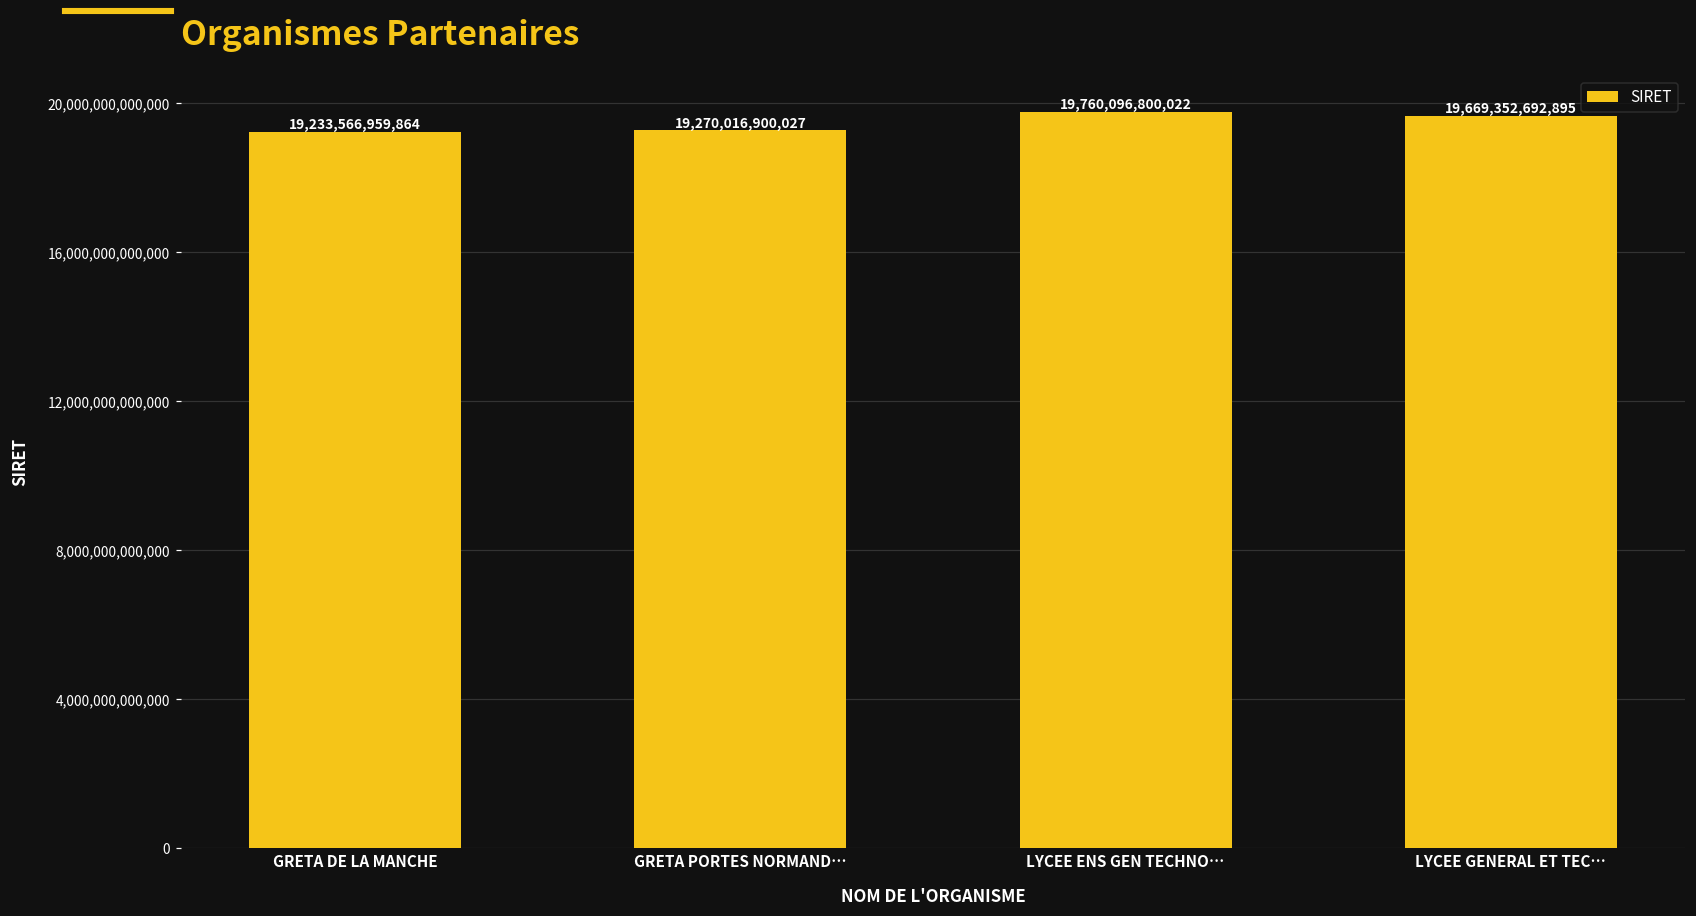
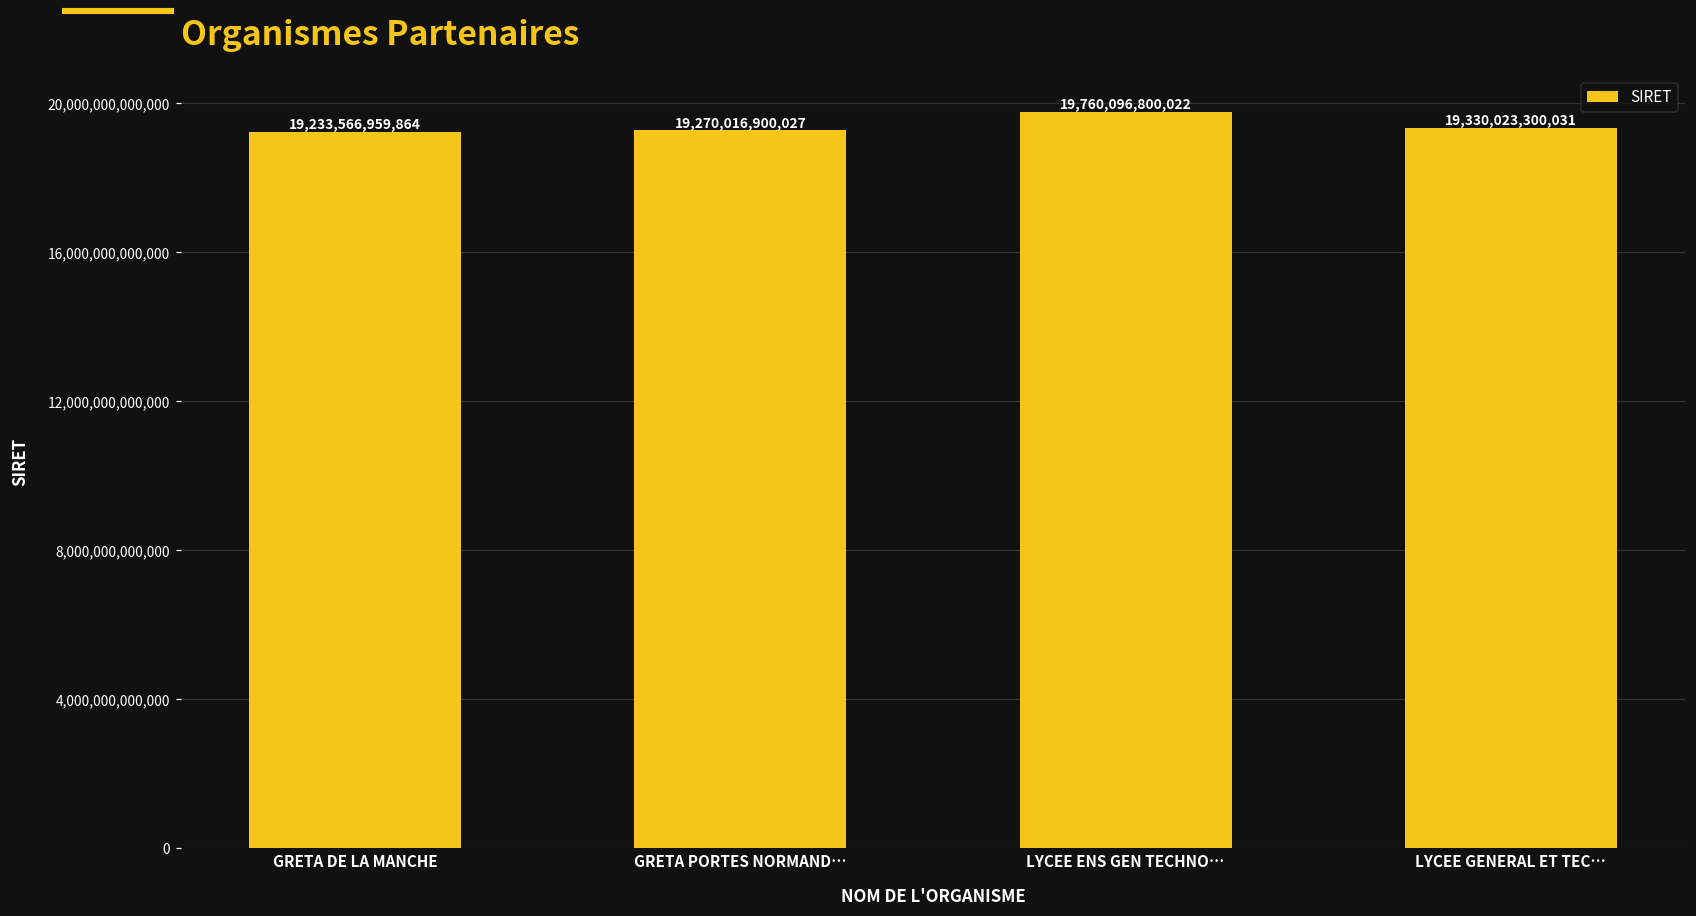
  {
    "GRETA DE LA MANCHE": "19,233,566,959,864",
    "GRETA PORTES NORMAND…": "19,270,016,900,027",
    "LYCEE ENS GEN TECHNO…": "19,760,096,800,022",
-   "LYCEE GENERAL ET TEC…": "19,669,352,692,895"
+   "LYCEE GENERAL ET TEC…": "19,330,023,300,031"
  }
